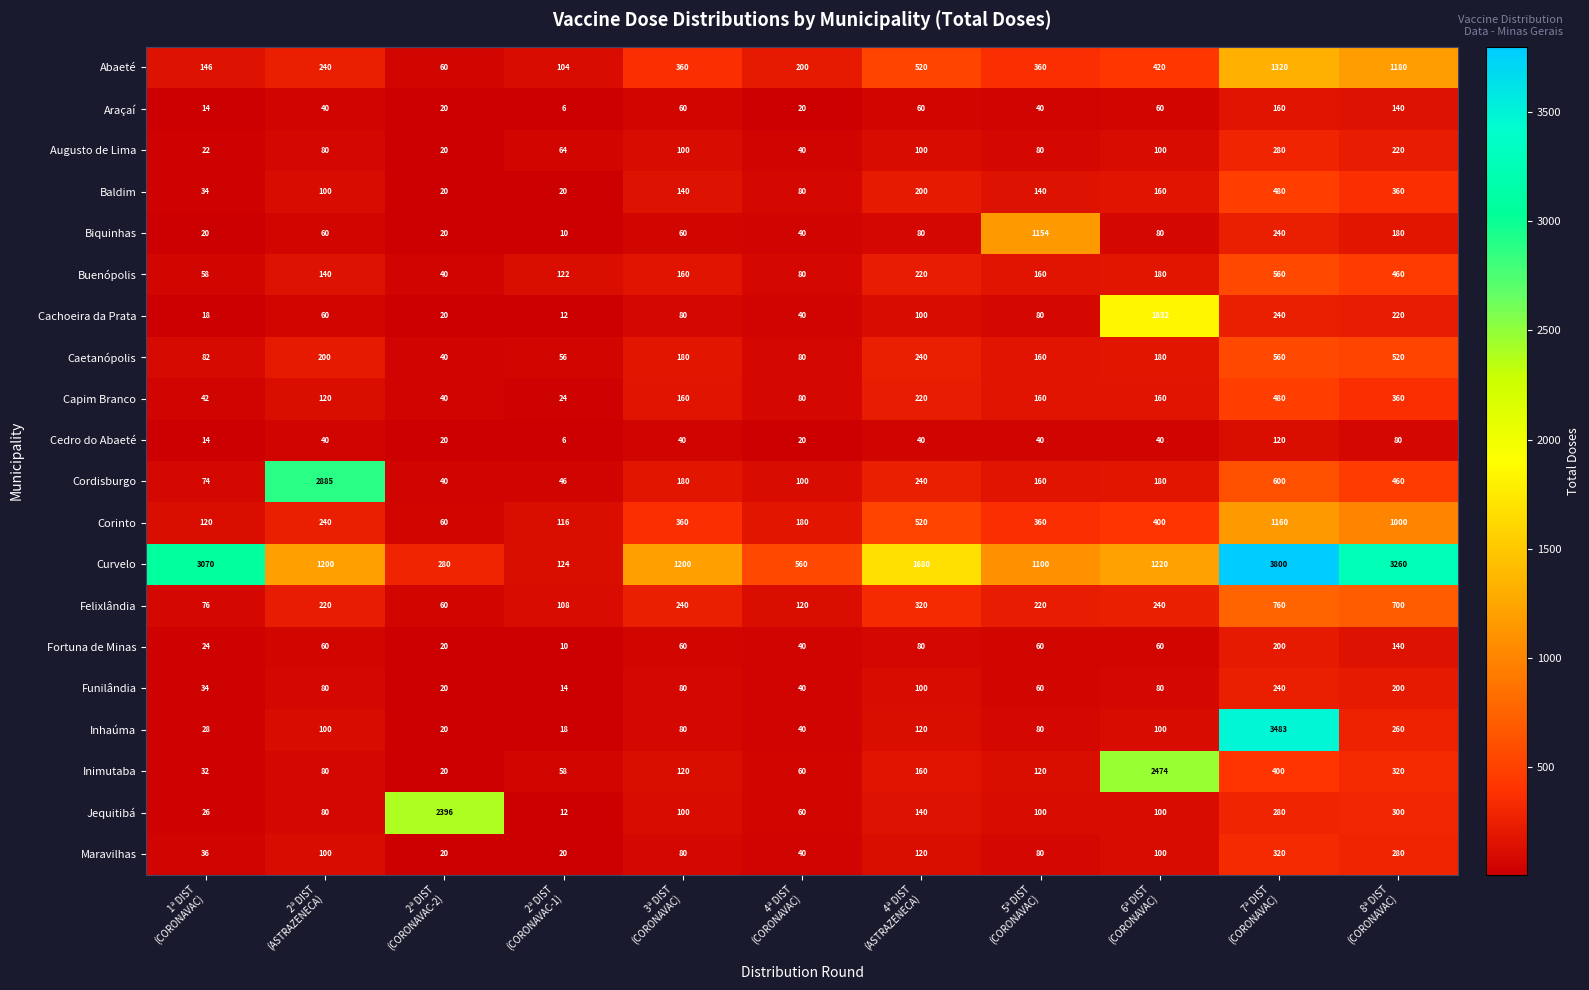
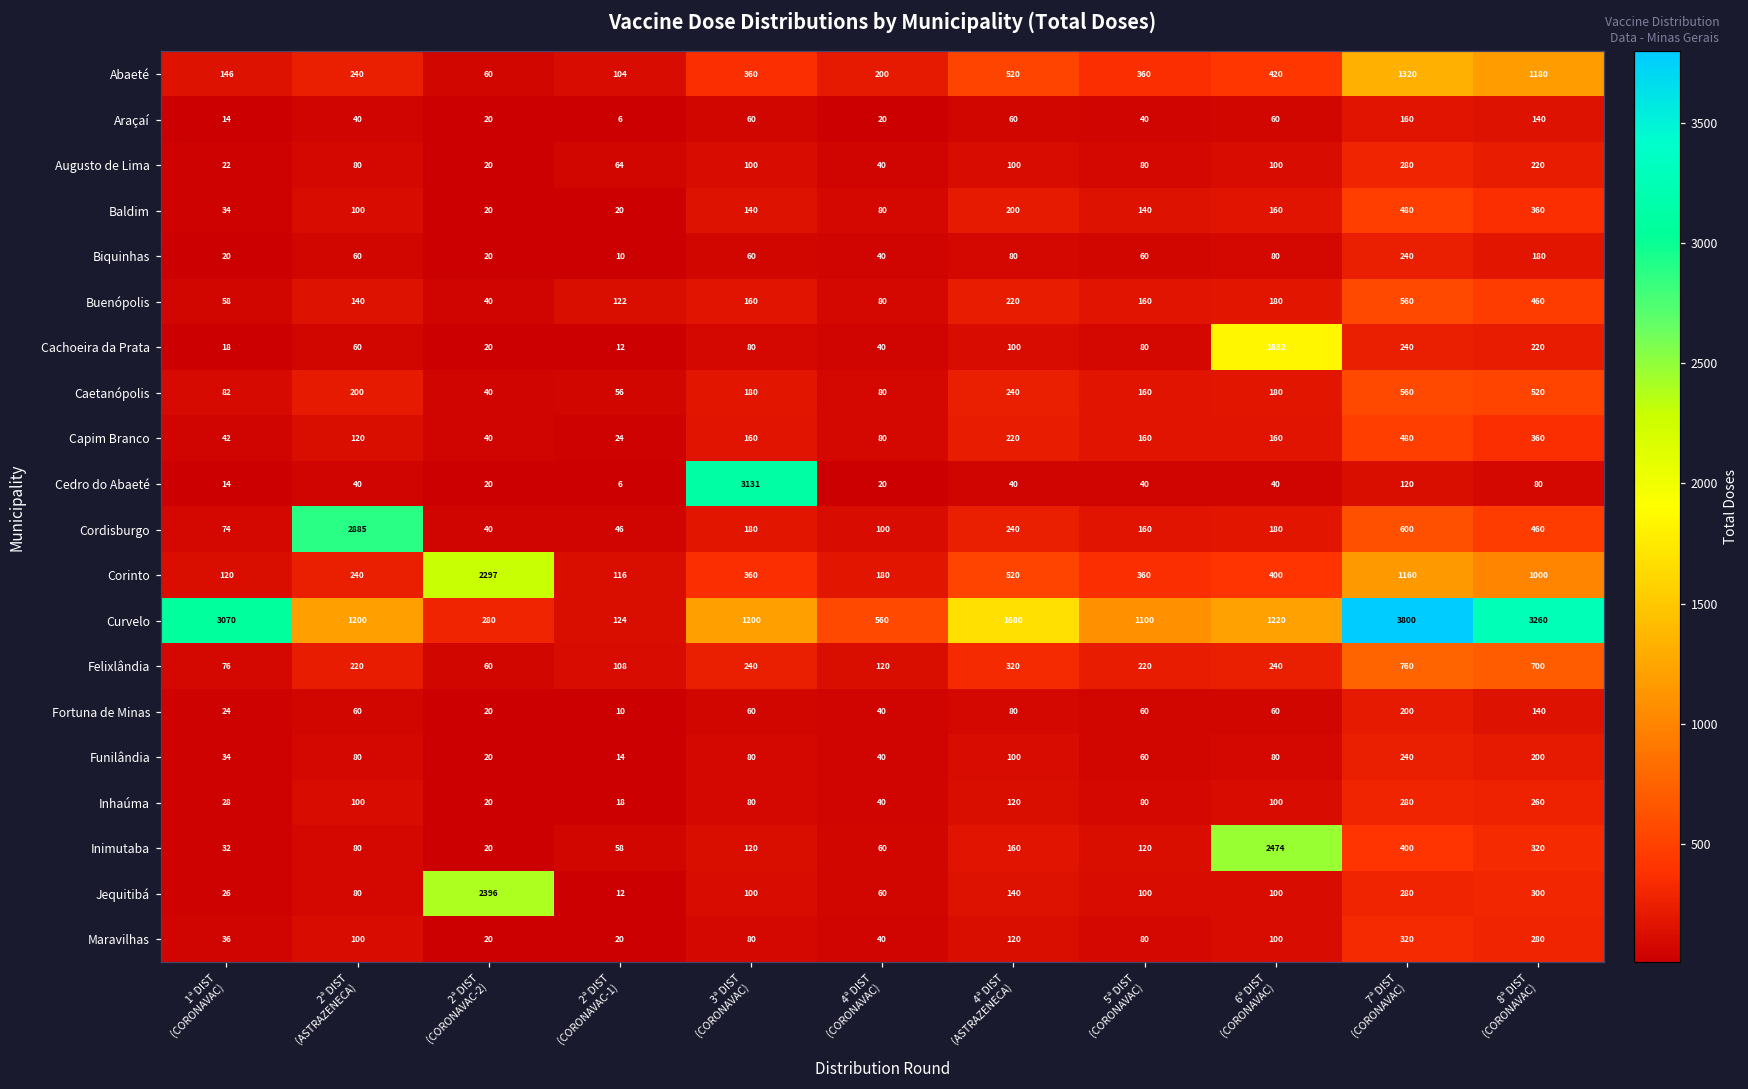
  {
    "Biquinhas": {
      "1ª DIST (CORONAVAC)": 20,
      "2ª DIST (ASTRAZENECA)": 60,
      "2ª DIST (CORONAVAC-2)": 20,
      "2ª DIST (CORONAVAC-1)": 10,
      "3ª DIST (CORONAVAC)": 60,
      "4ª DIST (CORONAVAC)": 40,
      "4ª DIST (ASTRAZENECA)": 80,
-     "5ª DIST (CORONAVAC)": 1154,
+     "5ª DIST (CORONAVAC)": 60,
      "6ª DIST (CORONAVAC)": 80,
      "7ª DIST (CORONAVAC)": 240,
      "8ª DIST (CORONAVAC)": 180
    },
    "Cedro do Abaeté": {
      "1ª DIST (CORONAVAC)": 14,
      "2ª DIST (ASTRAZENECA)": 40,
      "2ª DIST (CORONAVAC-2)": 20,
      "2ª DIST (CORONAVAC-1)": 6,
-     "3ª DIST (CORONAVAC)": 40,
+     "3ª DIST (CORONAVAC)": 3131,
      "4ª DIST (CORONAVAC)": 20,
      "4ª DIST (ASTRAZENECA)": 40,
      "5ª DIST (CORONAVAC)": 40,
      "6ª DIST (CORONAVAC)": 40,
      "7ª DIST (CORONAVAC)": 120,
      "8ª DIST (CORONAVAC)": 80
    },
    "Corinto": {
      "1ª DIST (CORONAVAC)": 120,
      "2ª DIST (ASTRAZENECA)": 240,
-     "2ª DIST (CORONAVAC-2)": 60,
+     "2ª DIST (CORONAVAC-2)": 2297,
      "2ª DIST (CORONAVAC-1)": 116,
      "3ª DIST (CORONAVAC)": 360,
      "4ª DIST (CORONAVAC)": 180,
      "4ª DIST (ASTRAZENECA)": 520,
      "5ª DIST (CORONAVAC)": 360,
      "6ª DIST (CORONAVAC)": 400,
      "7ª DIST (CORONAVAC)": 1160,
      "8ª DIST (CORONAVAC)": 1000
    },
    "Inhaúma": {
      "1ª DIST (CORONAVAC)": 28,
      "2ª DIST (ASTRAZENECA)": 100,
      "2ª DIST (CORONAVAC-2)": 20,
      "2ª DIST (CORONAVAC-1)": 18,
      "3ª DIST (CORONAVAC)": 80,
      "4ª DIST (CORONAVAC)": 40,
      "4ª DIST (ASTRAZENECA)": 120,
      "5ª DIST (CORONAVAC)": 80,
      "6ª DIST (CORONAVAC)": 100,
-     "7ª DIST (CORONAVAC)": 3483,
+     "7ª DIST (CORONAVAC)": 280,
      "8ª DIST (CORONAVAC)": 260
    }
  }
